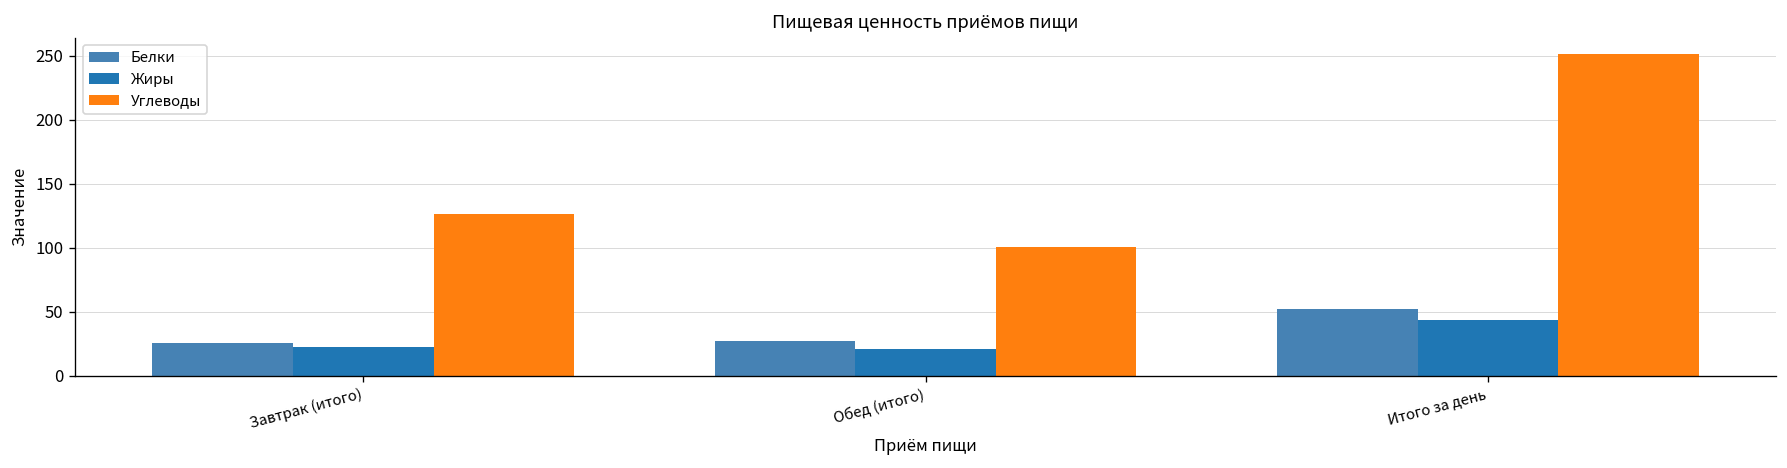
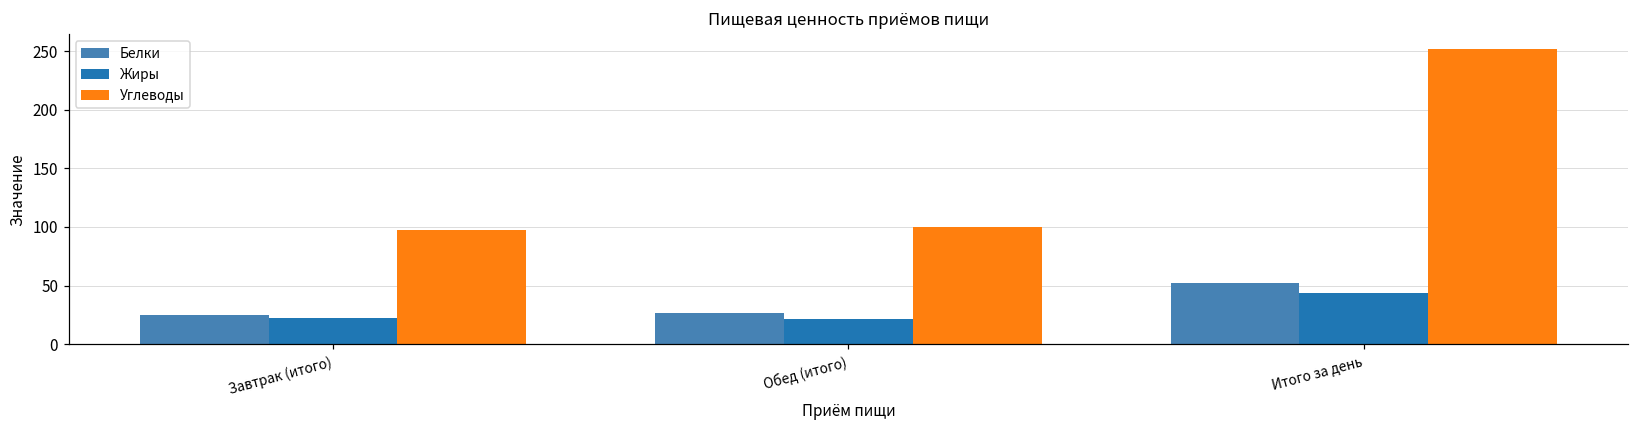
  {
    "Углеводы": {
-     "Завтрак (итого)": 126,
+     "Завтрак (итого)": 97,
      "Обед (итого)": 100,
      "Итого за день": 252
    }
  }
